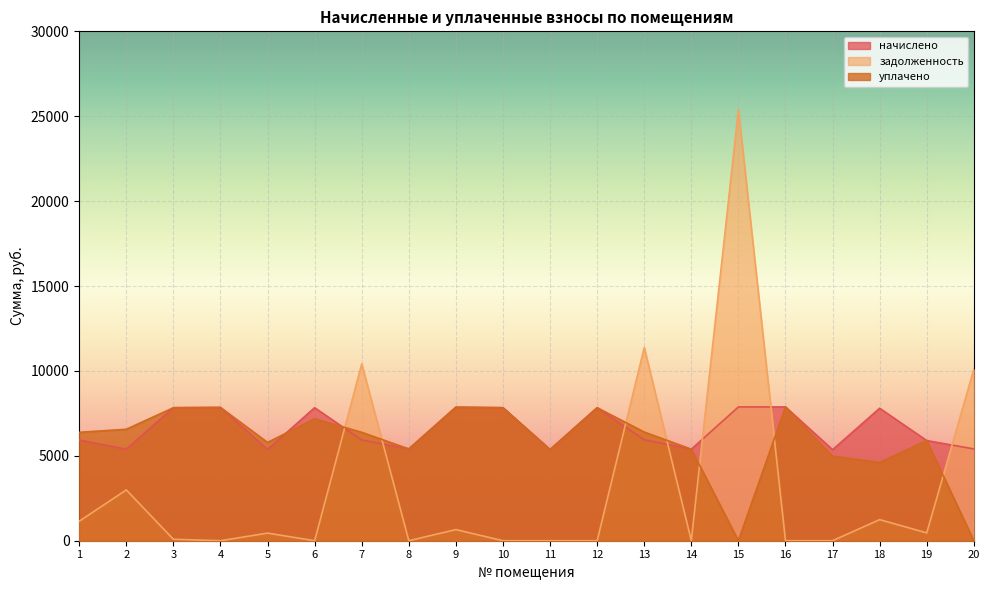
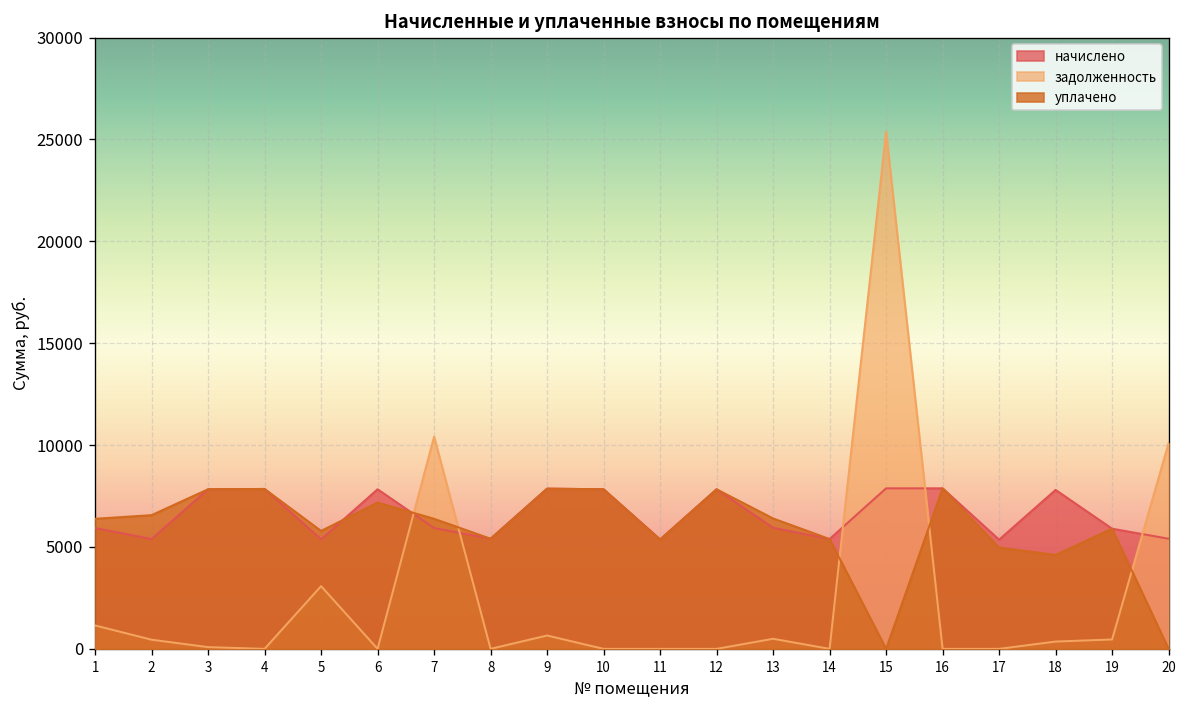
  {
    "задолженность": {
      "1": 1100,
-     "2": 3000,
+     "2": 400,
      "3": 100,
      "4": 0,
-     "5": 400,
+     "5": 3100,
      "6": 0,
      "7": 10400,
      "8": 0,
      "9": 700,
      "10": 0,
      "11": 0,
      "12": 0,
-     "13": 11400,
+     "13": 500,
      "14": 0,
      "15": 25400,
      "16": 0,
      "17": 0,
-     "18": 1200,
+     "18": 400,
      "19": 500,
      "20": 10100
    }
  }
